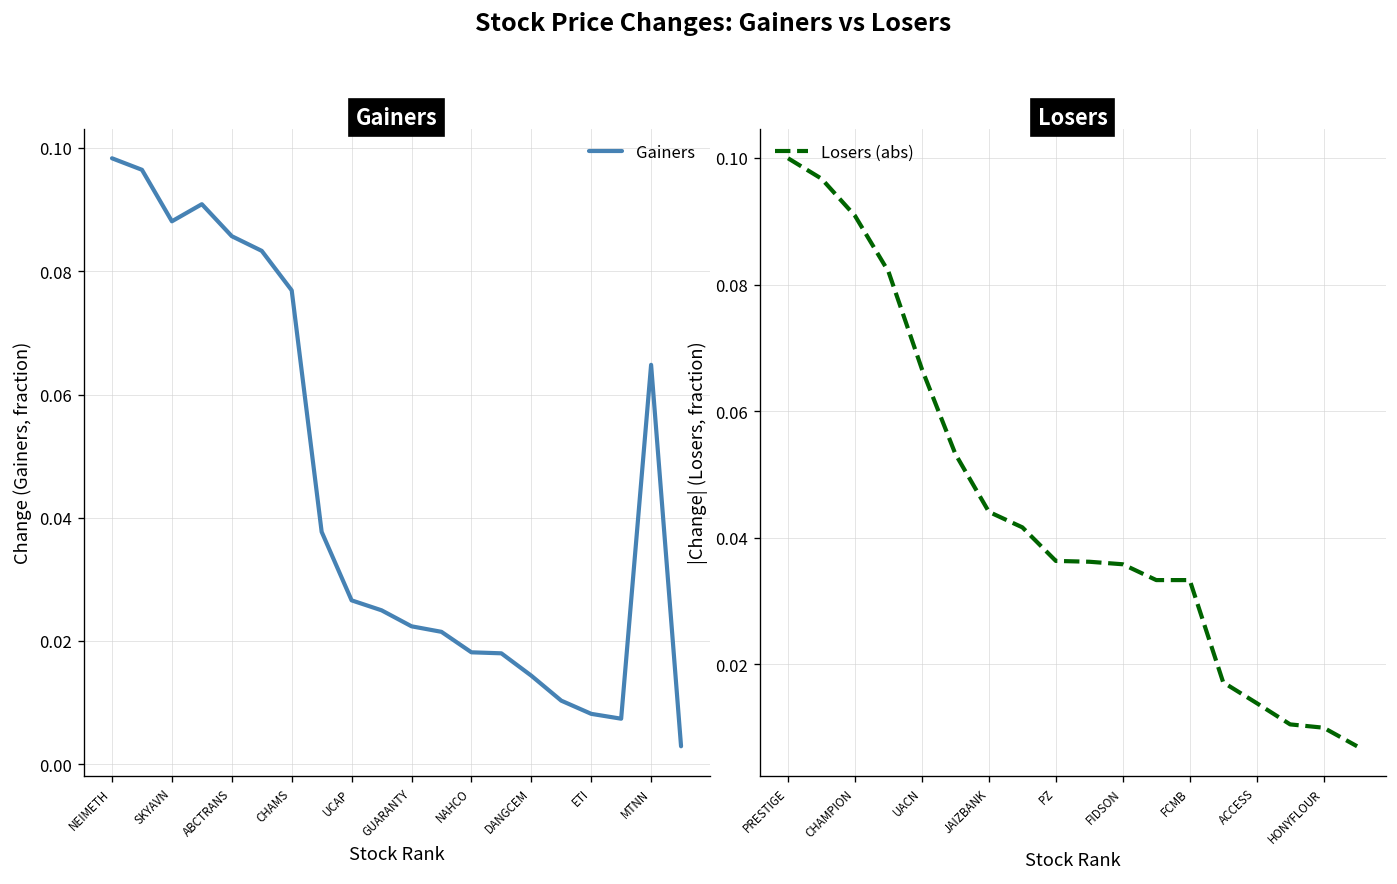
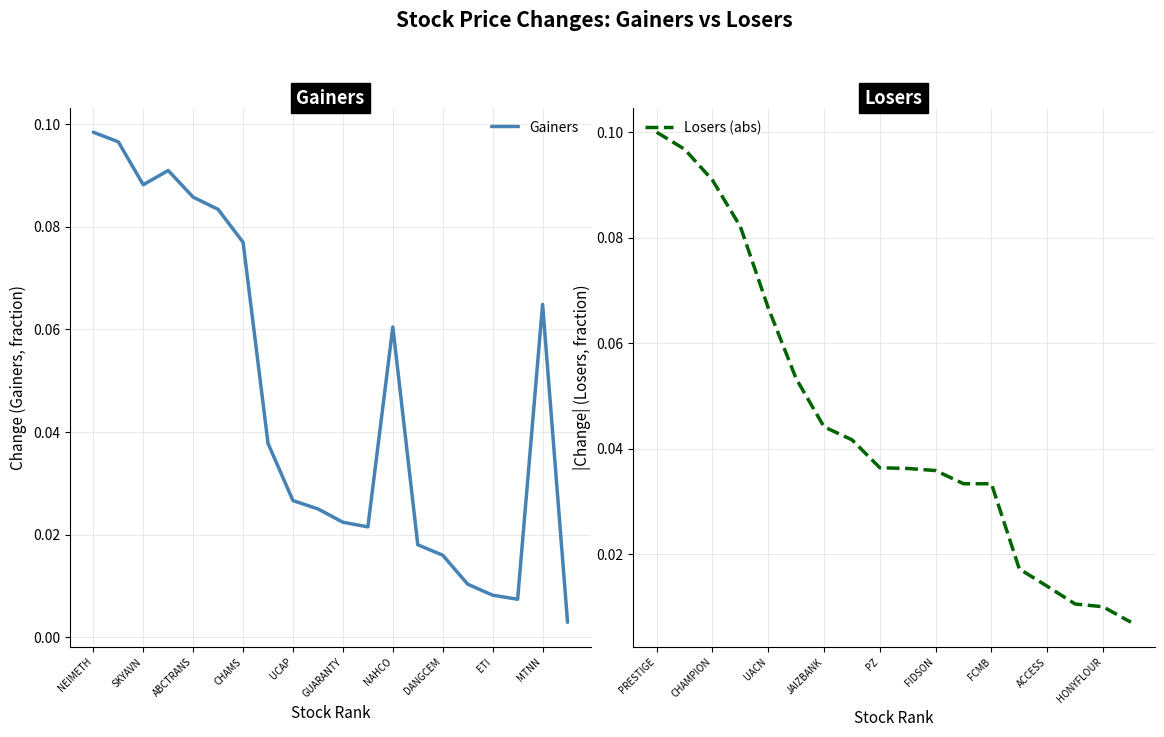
  {
    "Gainers": {
      "NEIMETH": 0.098,
      "SKYAVN": 0.088,
      "ABCTRANS": 0.086,
      "CHAMS": 0.077,
      "UCAP": 0.027,
      "GUARANTY": 0.022,
-     "NAHCO": 0.018,
-     "DANGCEM": 0.014,
+     "NAHCO": 0.060,
+     "DANGCEM": 0.016,
      "ETI": 0.008,
      "MTNN": 0.065
    },
    "Losers": {
      "PRESTIGE": 0.100,
      "CHAMPION": 0.091,
      "UACN": 0.067,
      "JAIZBANK": 0.044,
      "PZ": 0.036,
      "FIDSON": 0.036,
      "FCMB": 0.033,
      "ACCESS": 0.014,
      "HONYFLOUR": 0.010
    }
  }
